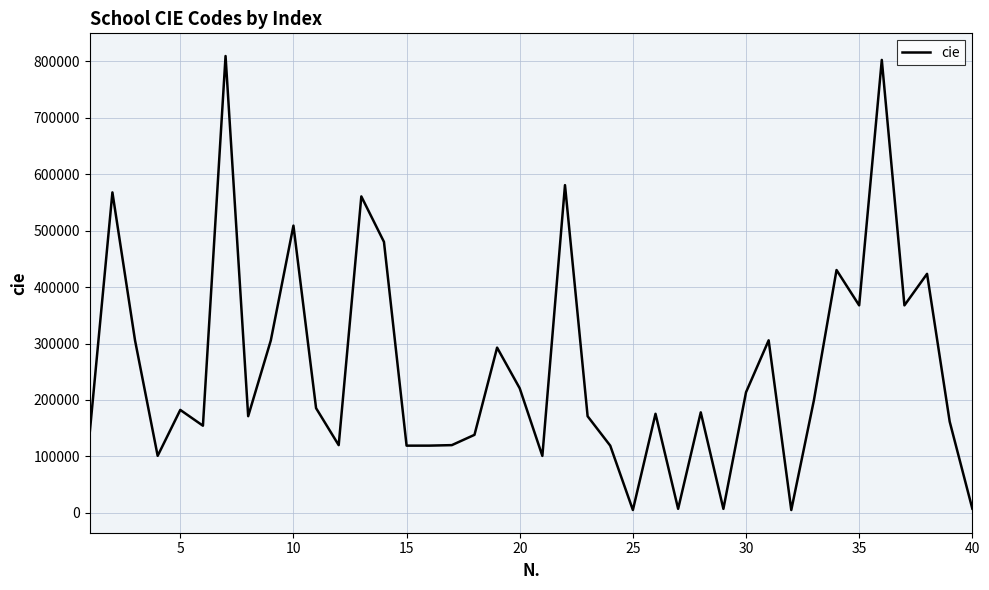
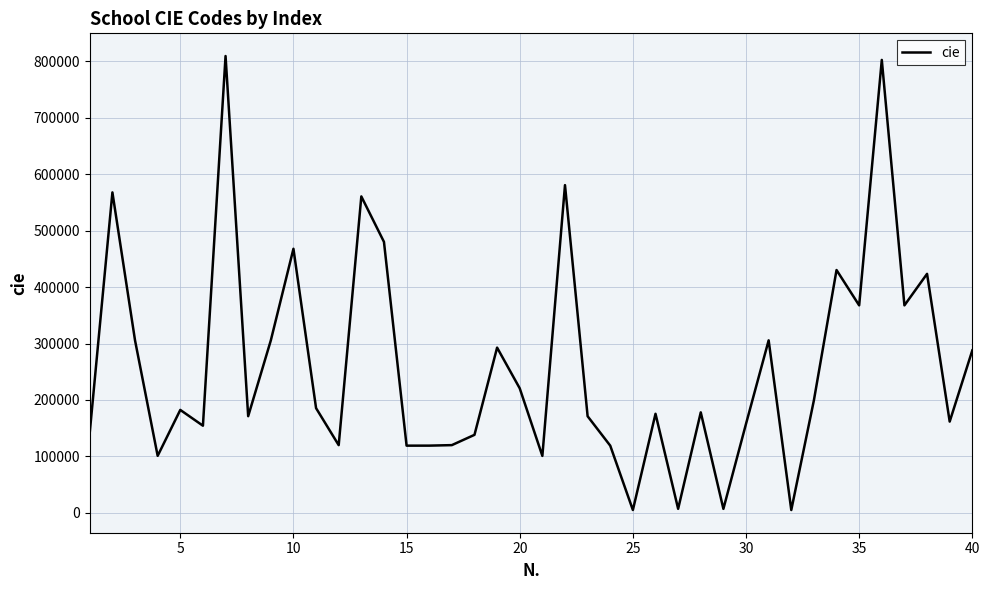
  {
    "5": 180000,
-   "10": 510000,
+   "10": 470000,
    "15": 120000,
    "20": 220000,
    "25": 10000,
-   "30": 210000,
+   "30": 160000,
    "35": 370000,
-   "40": 10000
+   "40": 290000
  }
